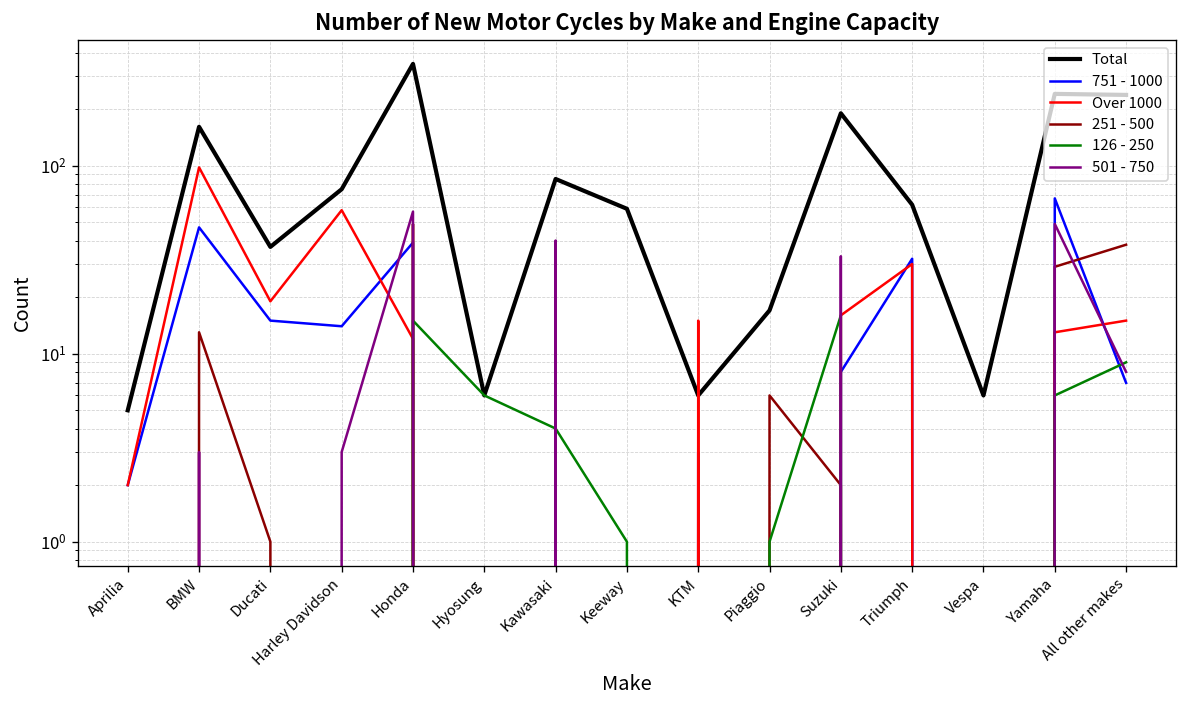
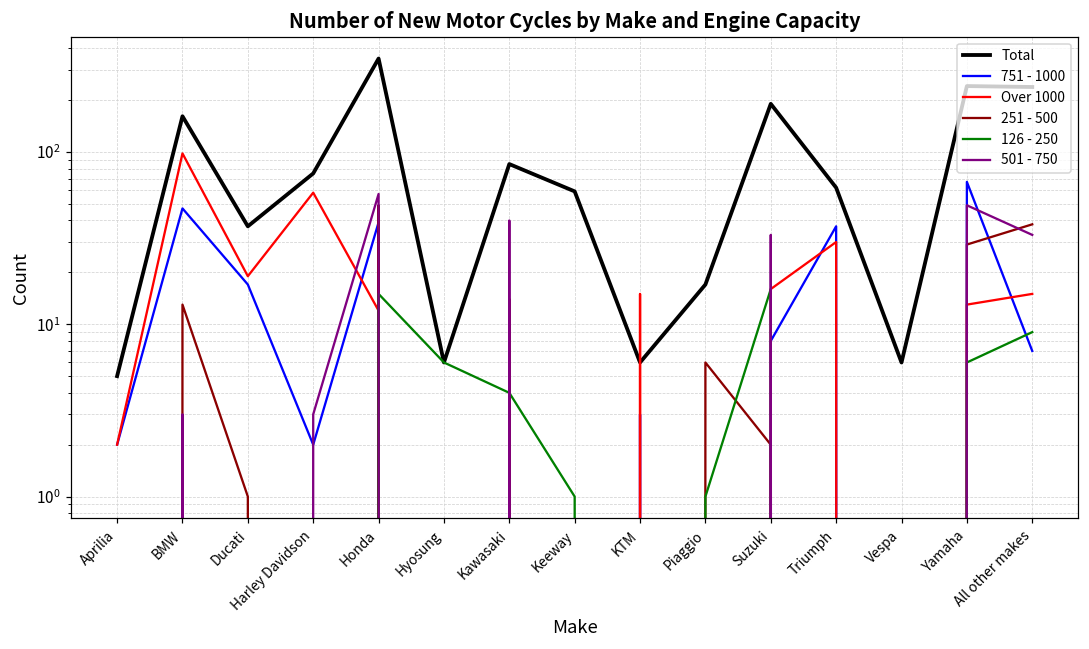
  {
    "Total": {
      "Aprilia": 5,
      "BMW": 160,
      "Ducati": 37,
      "Harley Davidson": 80,
      "Honda": 350,
      "Kawasaki": 90,
      "Keeway": 59,
      "KTM": 6,
      "Piaggio": 17,
      "Suzuki": 190,
      "Triumph": 62,
      "Vespa": 6
    },
    "751 - 1000": {
      "BMW": 47,
-     "Ducati": 15,
-     "Harley Davidson": 14,
+     "Ducati": 17,
+     "Harley Davidson": 2,
      "Honda": 39,
      "Kawasaki": 12,
      "KTM": 3,
      "Suzuki": 8,
-     "Triumph": 32,
+     "Triumph": 37,
      "Yamaha": 67,
      "All other makes": 7
    },
    "Over 1000": {
      "BMW": 100,
      "Ducati": 19,
      "Harley Davidson": 58,
      "Honda": 12,
      "KTM": 15,
      "Triumph": 30,
      "Yamaha": 13,
      "All other makes": 15
    },
    "251 - 500": {
      "BMW": 13,
      "Ducati": 1,
      "Honda": 49,
      "Piaggio": 6,
      "Suzuki": 2,
      "Yamaha": 29,
      "All other makes": 38
    },
    "126 - 250": {
      "Honda": 15,
      "Kawasaki": 4,
      "Keeway": 1,
      "Piaggio": 1,
      "Yamaha": 6,
      "All other makes": 9
    },
    "501 - 750": {
      "BMW": 3,
      "Harley Davidson": 3,
      "Honda": 57,
      "Kawasaki": 40,
      "Suzuki": 33,
      "Yamaha": 49,
-     "All other makes": 8
+     "All other makes": 33
    }
  }
